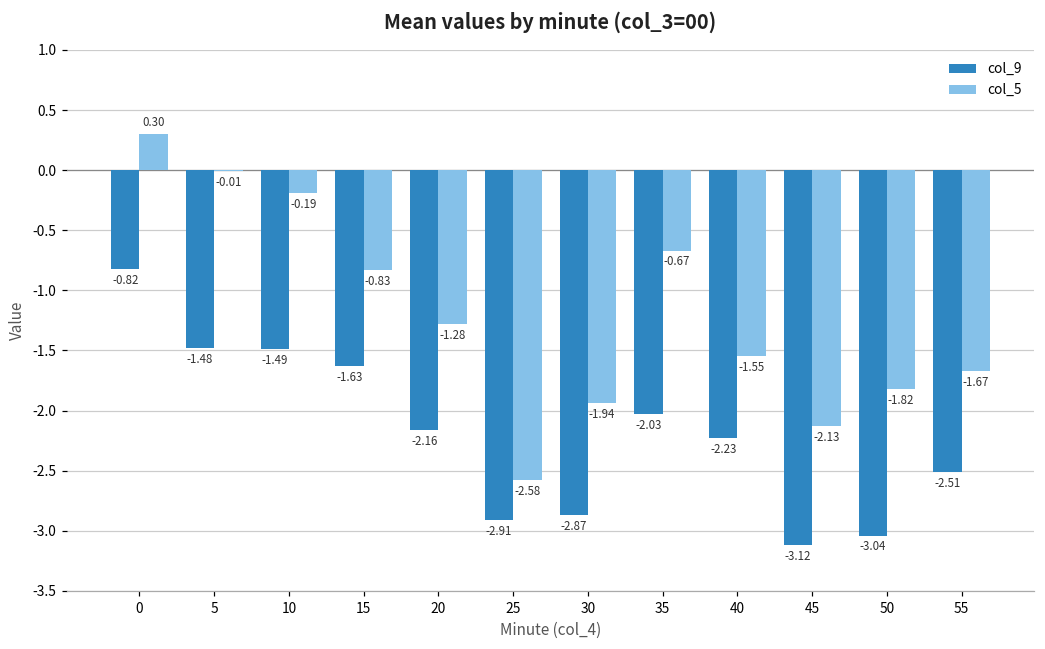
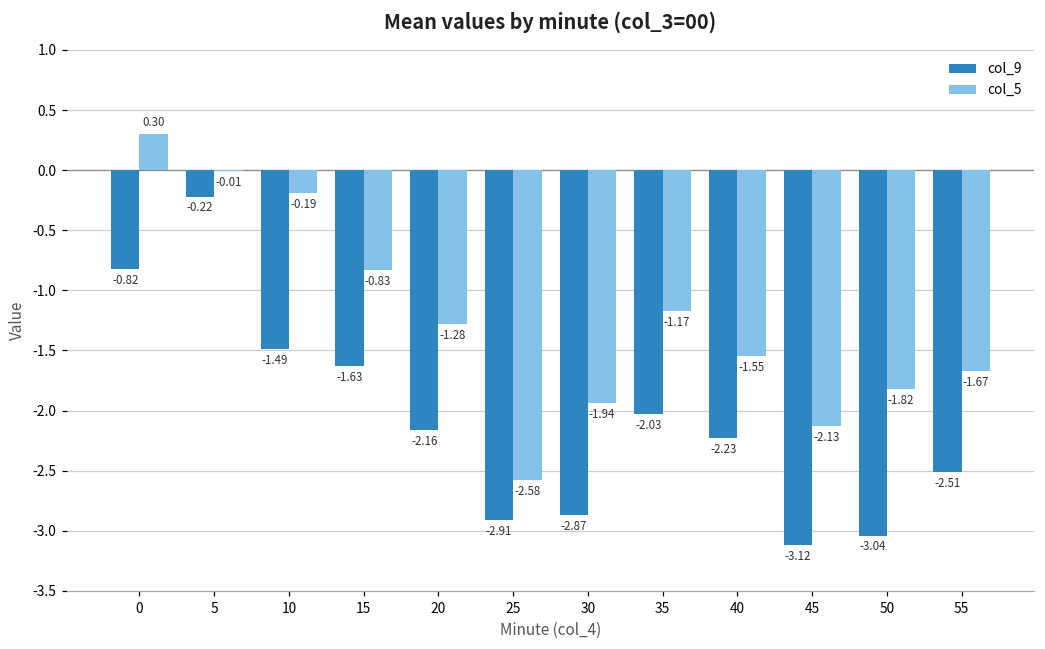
  {
    "col_9": {
      "0": -0.82,
-     "5": -1.48,
+     "5": -0.22,
      "10": -1.49,
      "15": -1.63,
      "20": -2.16,
      "25": -2.91,
      "30": -2.87,
      "35": -2.03,
      "40": -2.23,
      "45": -3.12,
      "50": -3.04,
      "55": -2.51
    },
    "col_5": {
      "0": 0.30,
      "5": -0.01,
      "10": -0.19,
      "15": -0.83,
      "20": -1.28,
      "25": -2.58,
      "30": -1.94,
-     "35": -0.67,
+     "35": -1.17,
      "40": -1.55,
      "45": -2.13,
      "50": -1.82,
      "55": -1.67
    }
  }
